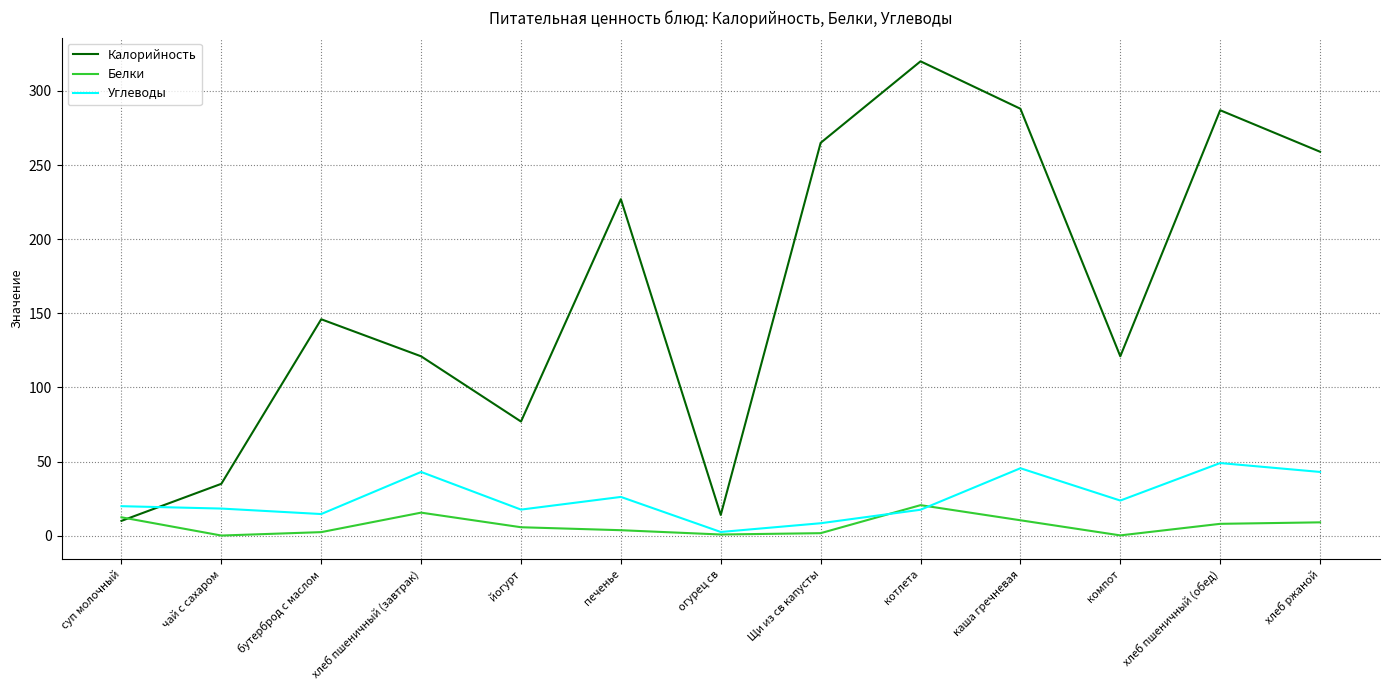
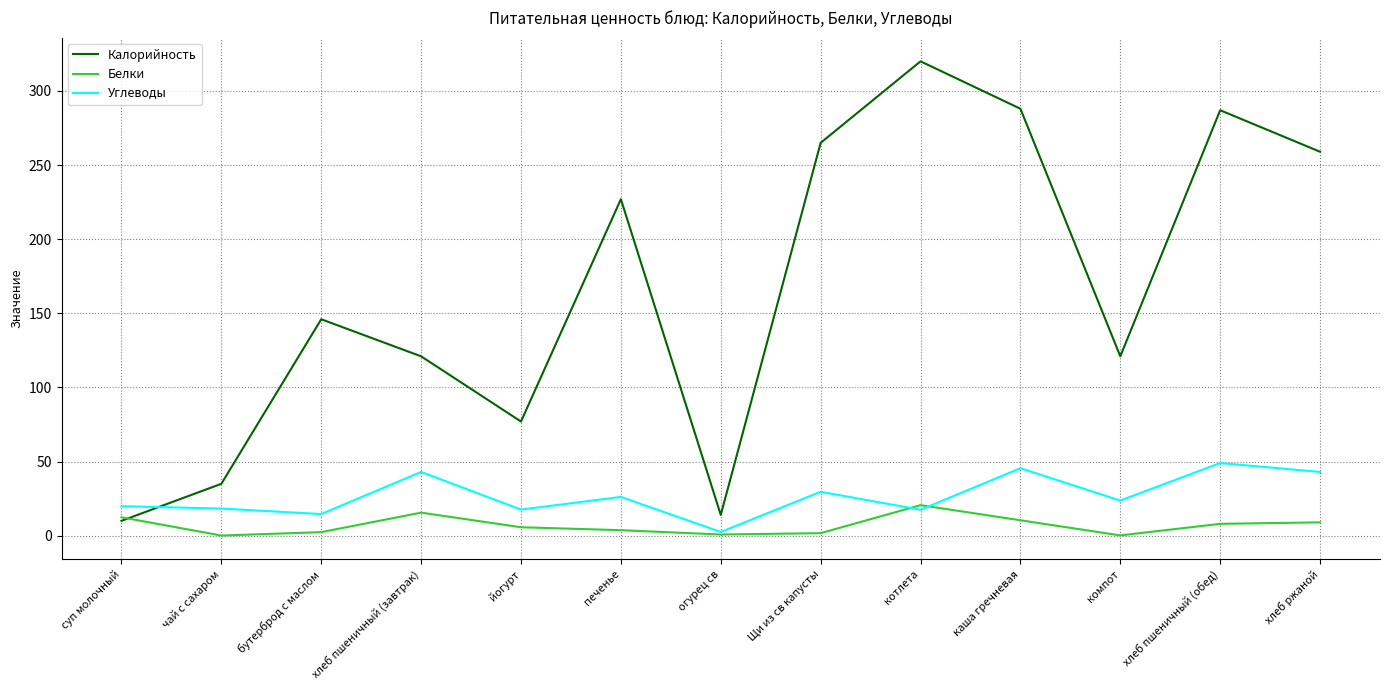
  {
    "Калорийность": {
      "суп молочный": 10,
      "чай с сахаром": 35,
      "бутерброд с маслом": 146,
      "хлеб пшеничный (завтрак)": 121,
      "йогурт": 77,
      "печенье": 227,
      "огурец св": 14,
      "Щи из св капусты": 265,
      "котлета": 320,
      "каша гречневая": 288,
      "компот": 121,
      "хлеб пшеничный (обед)": 287,
      "хлеб ржаной": 259
    },
    "Белки": {
      "суп молочный": 12,
      "чай с сахаром": 0,
      "бутерброд с маслом": 2,
      "хлеб пшеничный (завтрак)": 16,
      "йогурт": 6,
      "печенье": 4,
      "Щи из св капусты": 2,
      "котлета": 21,
      "каша гречневая": 10,
      "компот": 0,
      "хлеб пшеничный (обед)": 8,
      "хлеб ржаной": 9
    },
    "Углеводы": {
      "суп молочный": 20,
      "чай с сахаром": 18,
      "бутерброд с маслом": 15,
      "хлеб пшеничный (завтрак)": 43,
      "йогурт": 18,
      "печенье": 26,
-     "Щи из св капусты": 8,
+     "Щи из св капусты": 30,
      "котлета": 18,
      "каша гречневая": 46,
      "компот": 24,
      "хлеб пшеничный (обед)": 49,
      "хлеб ржаной": 43
    }
  }
